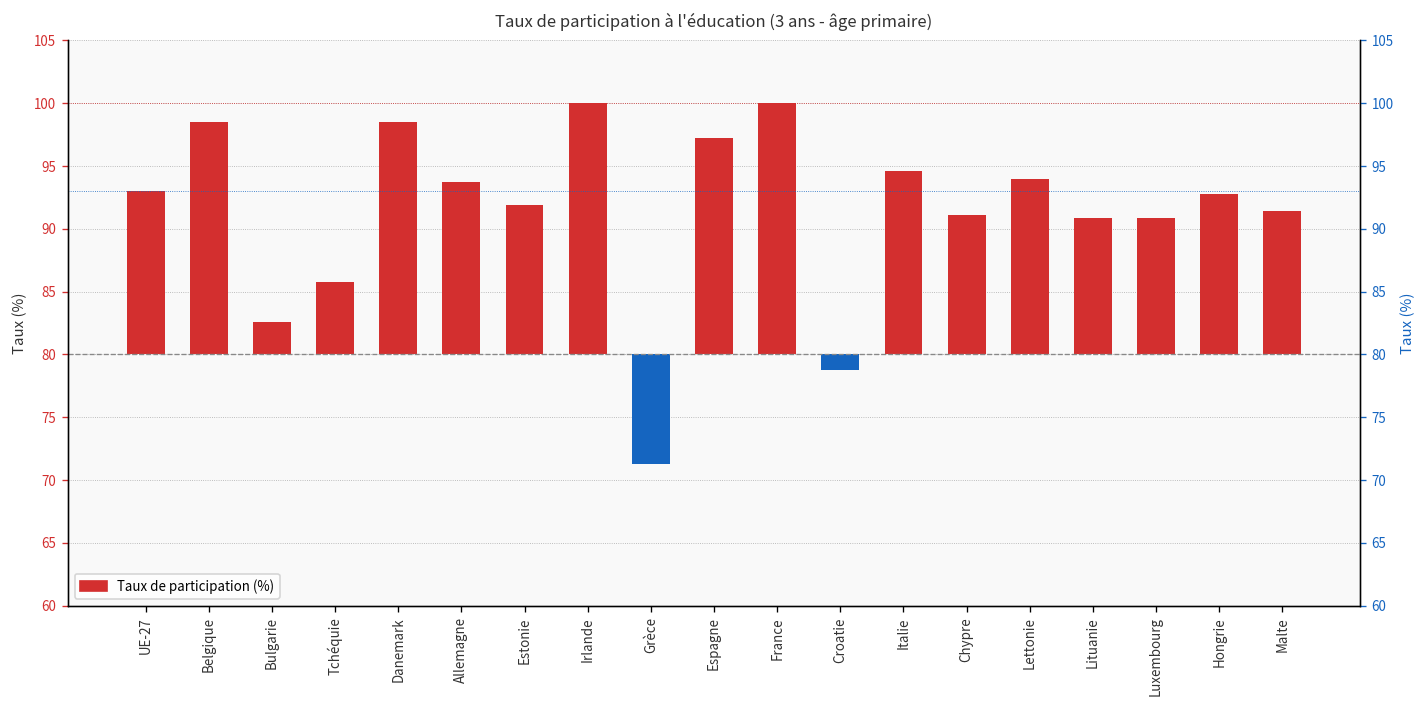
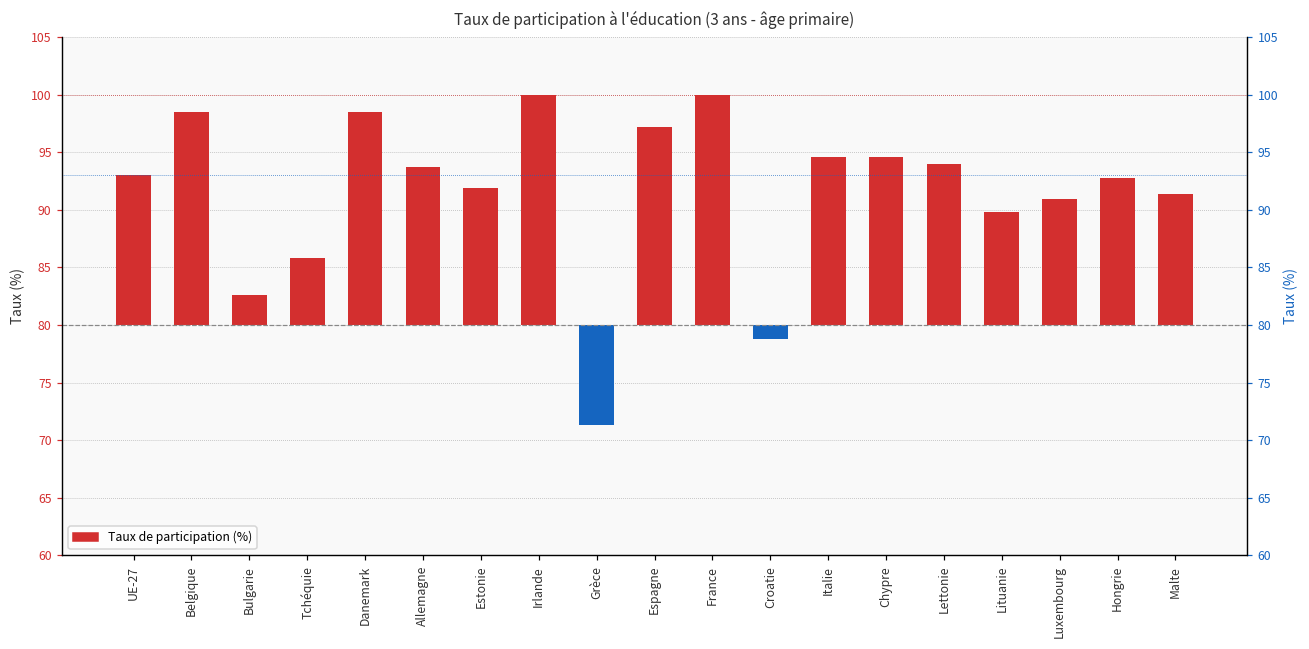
  {
    "UE-27": 93.0,
    "Belgique": 98.5,
    "Bulgarie": 82.6,
    "Tchéquie": 85.8,
    "Danemark": 98.5,
    "Allemagne": 93.7,
    "Estonie": 91.9,
    "Irlande": 100.0,
    "Grèce": 71.3,
    "Espagne": 97.2,
    "France": 100.0,
    "Croatie": 78.8,
    "Italie": 94.6,
-   "Chypre": 91.1,
+   "Chypre": 94.6,
    "Lettonie": 94.0,
-   "Lituanie": 90.9,
+   "Lituanie": 89.8,
    "Luxembourg": 90.9,
    "Hongrie": 92.8,
    "Malte": 91.4
  }
